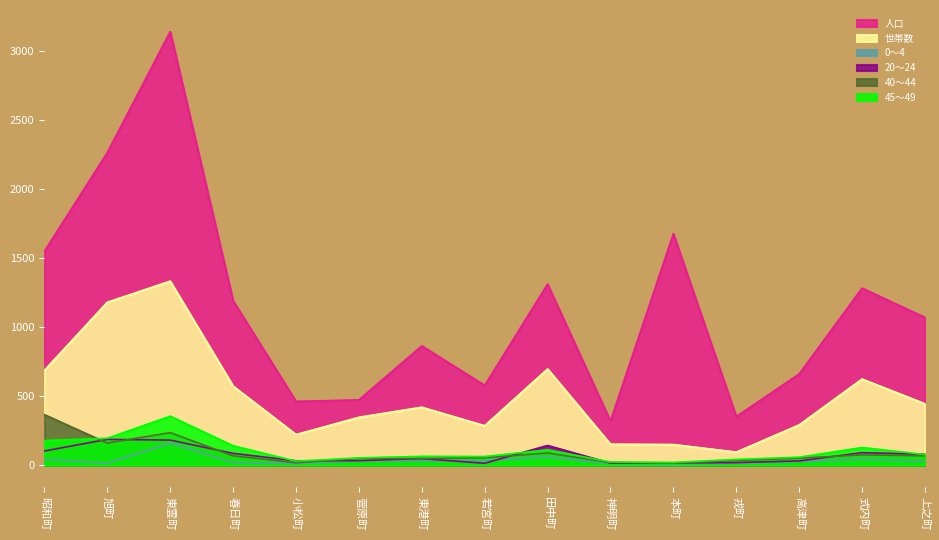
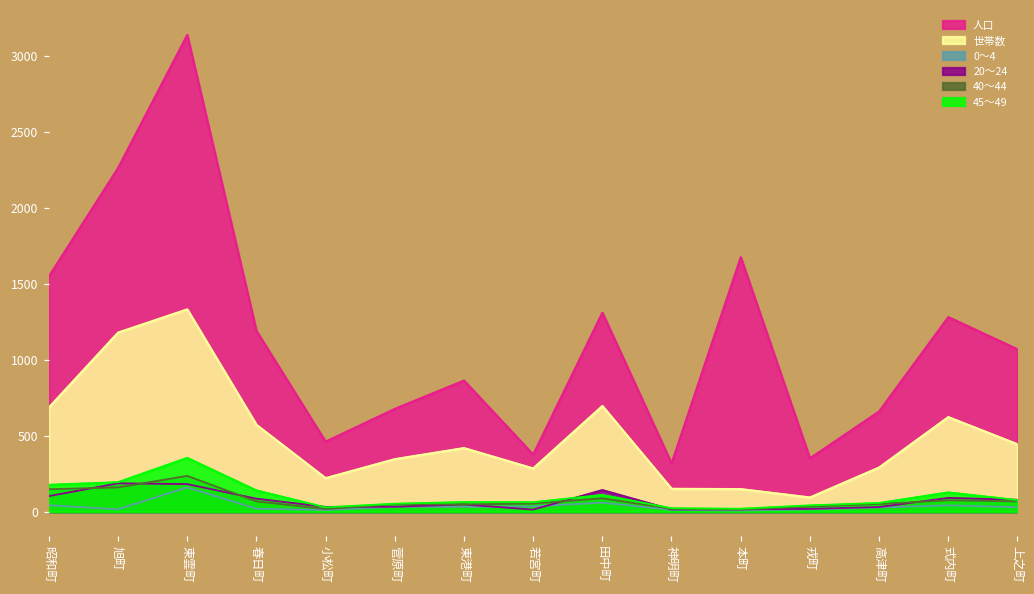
  {
    "人口": {
      "昭和町": 1550,
      "旭町": 2260,
      "東雲町": 3140,
      "春日町": 1190,
      "小松町": 460,
-     "菅原町": 470,
+     "菅原町": 680,
      "東港町": 860,
-     "若宮町": 580,
+     "若宮町": 380,
      "田中町": 1310,
      "神明町": 320,
      "本町": 1680,
      "戎町": 350,
      "高津町": 660,
      "式内町": 1280,
      "上之町": 1070
    },
    "世帯数": {
      "昭和町": 690,
      "旭町": 1180,
      "東雲町": 1330,
      "春日町": 570,
      "小松町": 220,
      "菅原町": 350,
      "東港町": 420,
      "若宮町": 290,
      "田中町": 700,
      "神明町": 150,
      "本町": 150,
      "戎町": 100,
      "高津町": 290,
      "式内町": 620,
      "上之町": 450
    },
    "0～4": {
      "昭和町": 40,
      "旭町": 20,
      "東雲町": 160,
      "春日町": 20,
      "若宮町": 40,
      "田中町": 60,
      "式内町": 40,
      "上之町": 30
    },
    "20～24": {
      "昭和町": 100,
      "東雲町": 180,
      "若宮町": 10,
      "田中町": 140
    },
    "40～44": {
-     "昭和町": 370,
+     "昭和町": 150,
      "旭町": 160,
      "東雲町": 240,
      "田中町": 90
    },
    "45～49": {
      "昭和町": 180,
      "東雲町": 360,
      "春日町": 140,
      "田中町": 110,
      "式内町": 130
    }
  }
